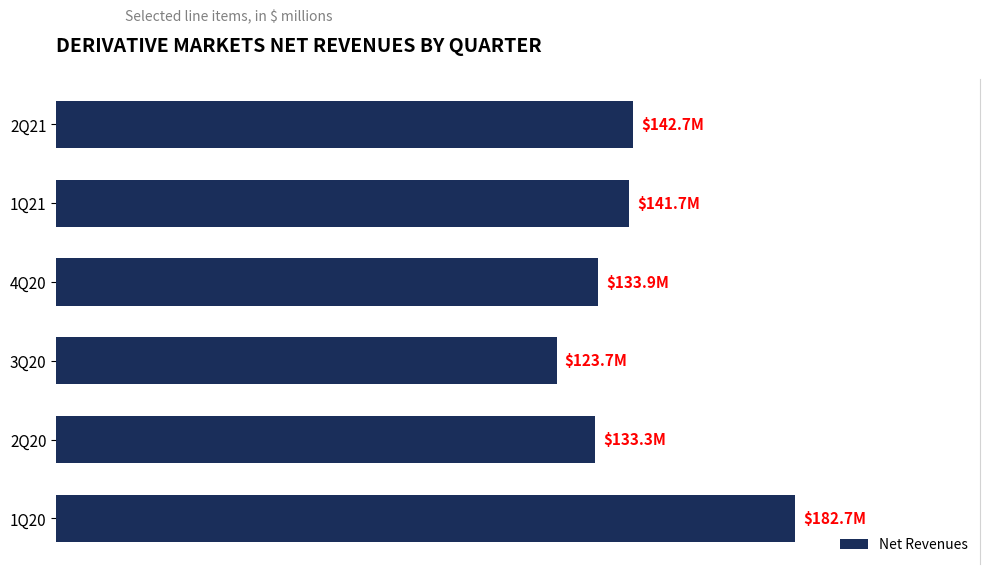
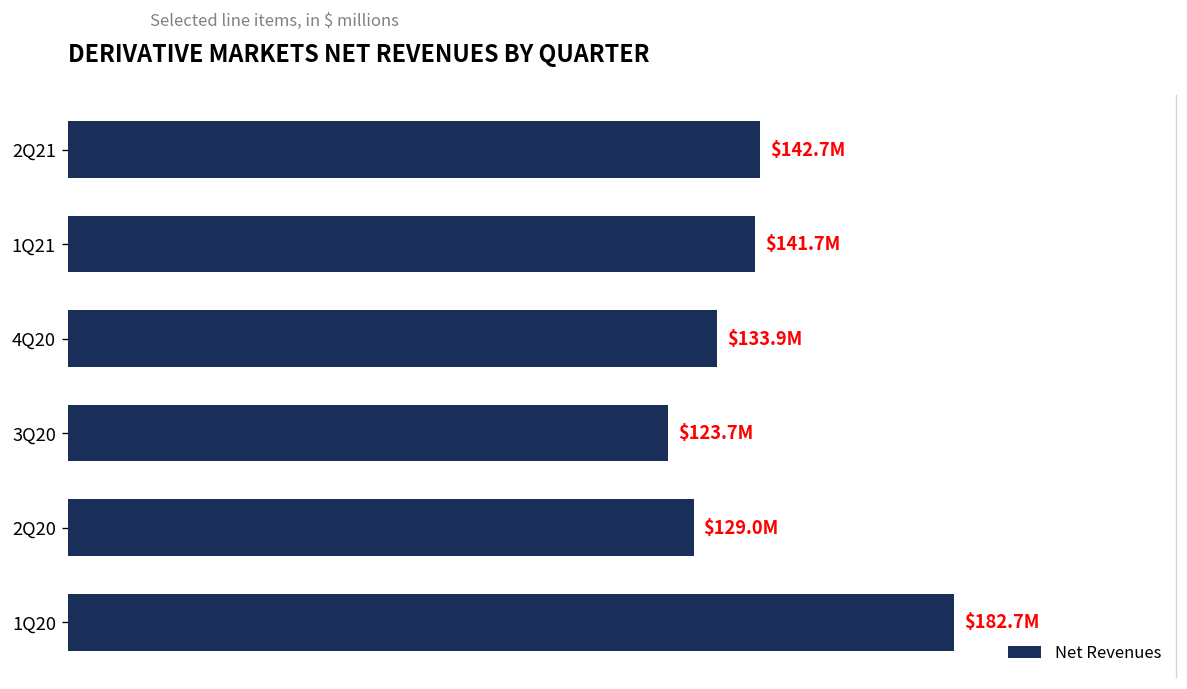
  {
    "2Q21": "$142.7M",
    "1Q21": "$141.7M",
    "4Q20": "$133.9M",
    "3Q20": "$123.7M",
-   "2Q20": "$133.3M",
+   "2Q20": "$129.0M",
    "1Q20": "$182.7M"
  }
